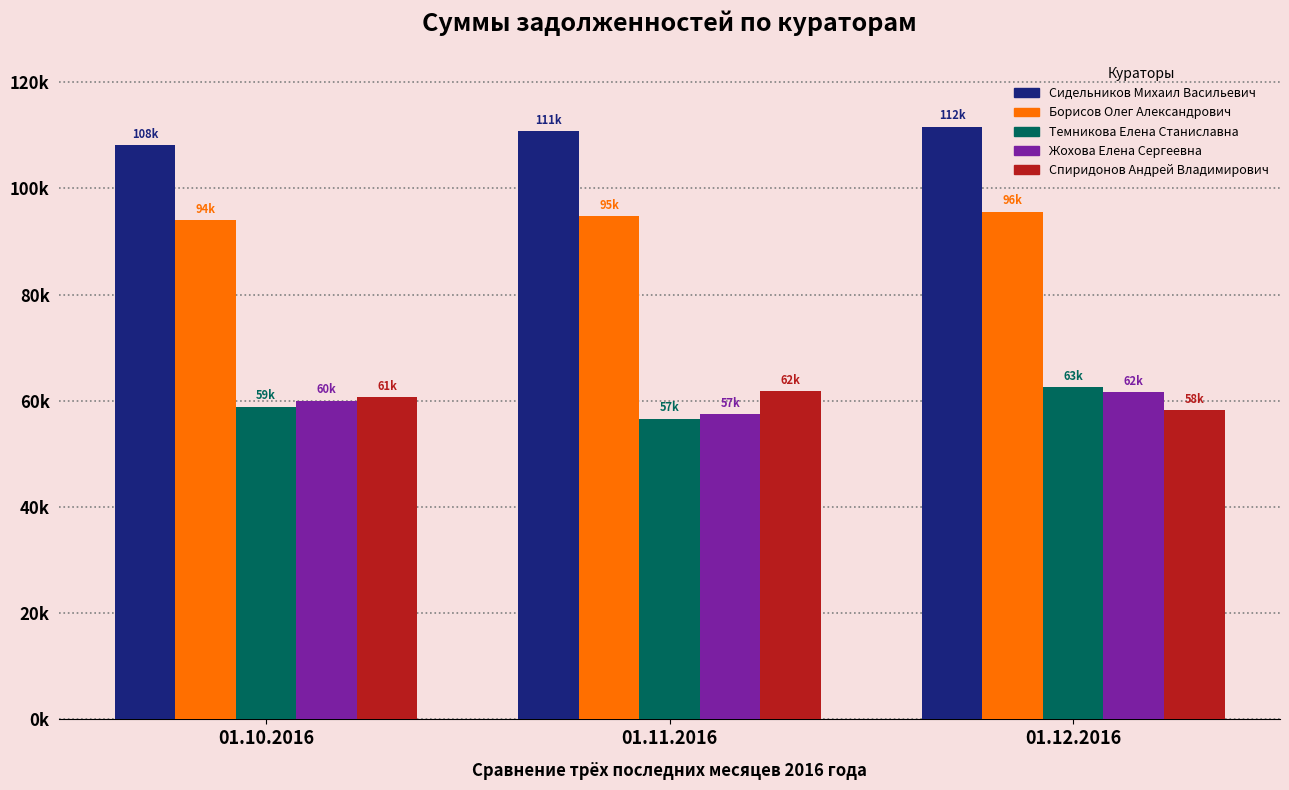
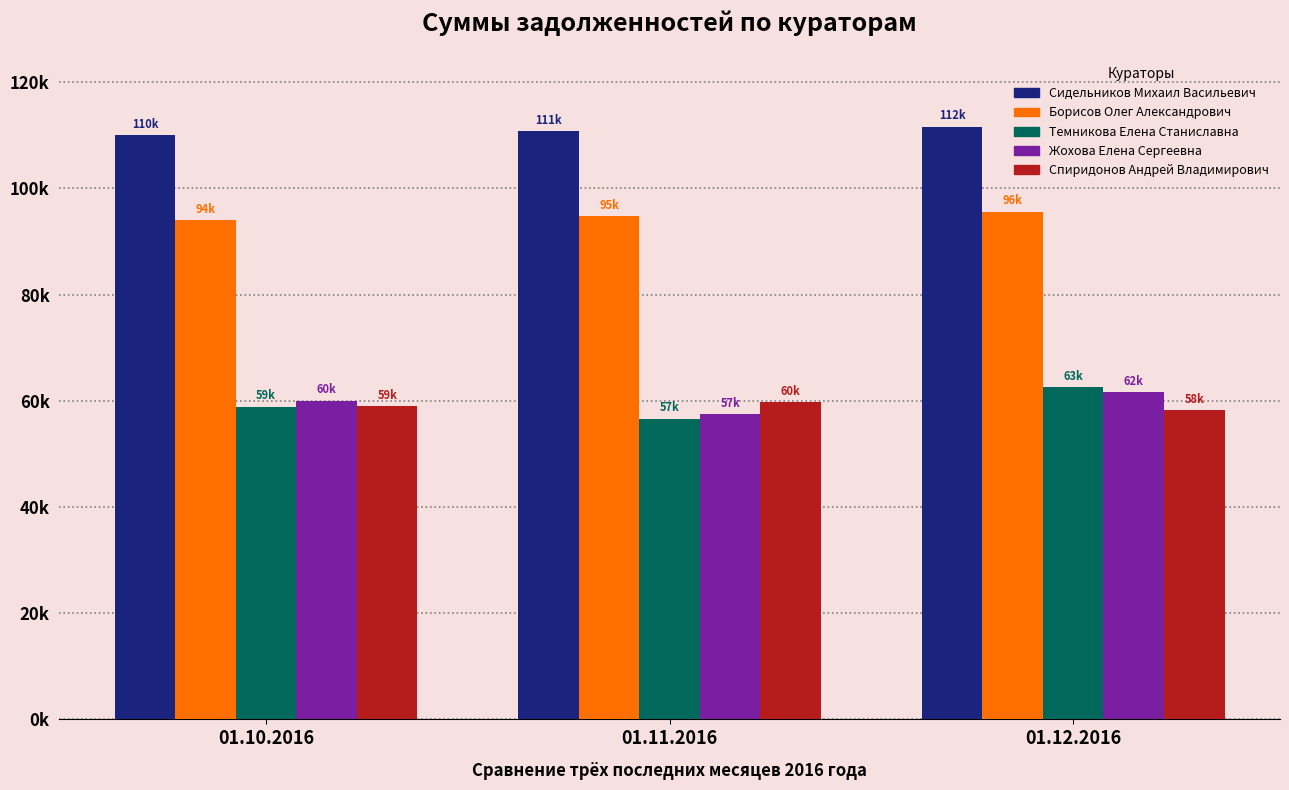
  {
    "Сидельников Михаил Васильевич": {
-     "01.10.2016": "108k",
+     "01.10.2016": "110k",
      "01.11.2016": "111k",
      "01.12.2016": "112k"
    },
    "Борисов Олег Александрович": {
      "01.10.2016": "94k",
      "01.11.2016": "95k",
      "01.12.2016": "96k"
    },
    "Темникова Елена Станиславна": {
      "01.10.2016": "59k",
      "01.11.2016": "57k",
      "01.12.2016": "63k"
    },
    "Жохова Елена Сергеевна": {
      "01.10.2016": "60k",
      "01.11.2016": "57k",
      "01.12.2016": "62k"
    },
    "Спиридонов Андрей Владимирович": {
-     "01.10.2016": "61k",
-     "01.11.2016": "62k",
+     "01.10.2016": "59k",
+     "01.11.2016": "60k",
      "01.12.2016": "58k"
    }
  }
